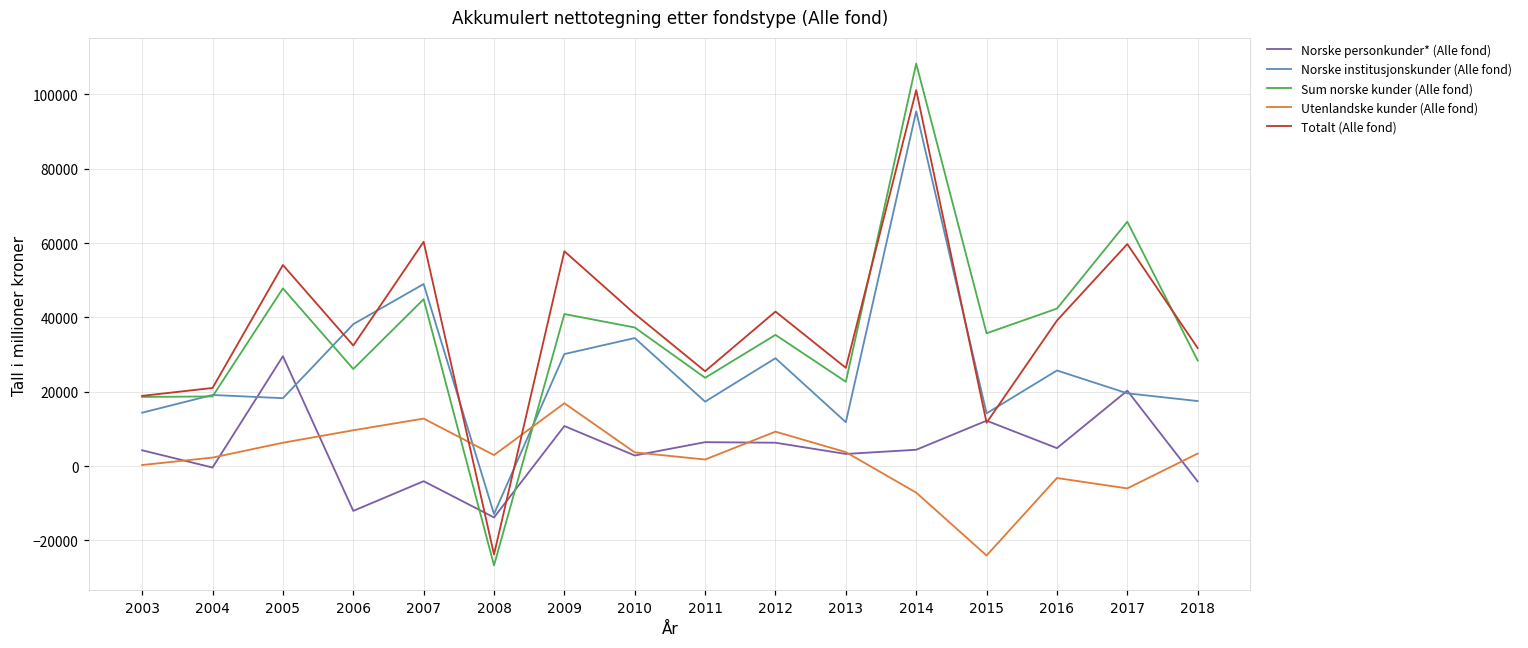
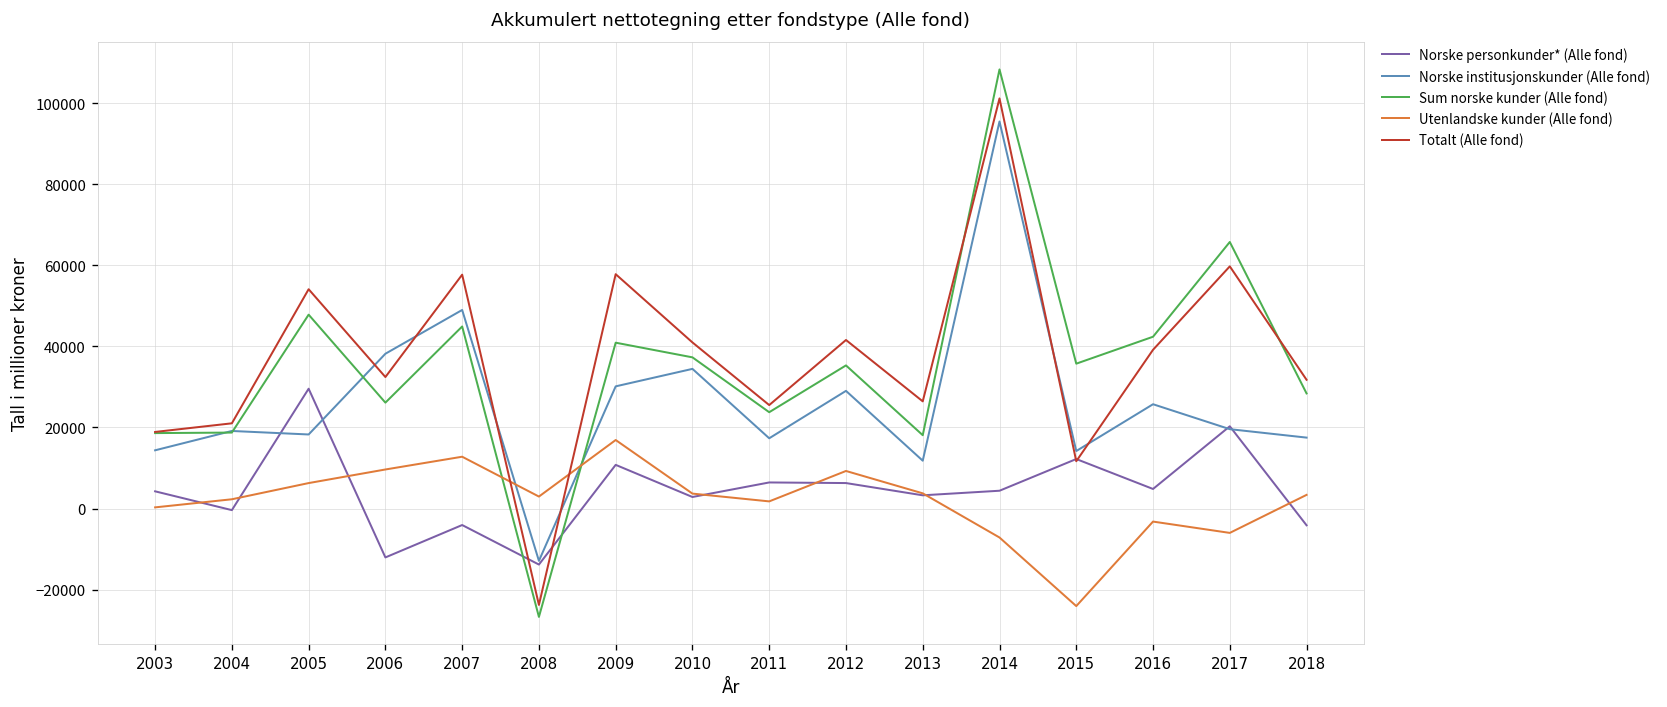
  {
    "Sum norske kunder (Alle fond)": {
      "2005": 48000,
      "2006": 26000,
      "2007": 45000,
      "2008": -27000,
      "2009": 41000,
      "2010": 37000,
      "2011": 24000,
      "2012": 35000,
-     "2013": 23000,
+     "2013": 18000,
      "2014": 108000,
      "2015": 36000,
      "2016": 42000,
      "2017": 66000,
      "2018": 28000
    },
    "Utenlandske kunder (Alle fond)": {
      "2003": 0,
      "2004": 2000,
      "2005": 6000,
      "2006": 10000,
      "2007": 13000,
      "2008": 3000,
      "2009": 17000,
      "2010": 4000,
      "2011": 2000,
      "2012": 9000,
      "2014": -7000,
      "2015": -24000,
      "2016": -3000,
      "2017": -6000,
      "2018": 3000
    },
    "Totalt (Alle fond)": {
      "2004": 21000,
      "2005": 54000,
      "2006": 32000,
-     "2007": 60000,
+     "2007": 58000,
      "2008": -24000,
      "2009": 58000,
      "2010": 41000,
      "2011": 26000,
      "2012": 42000,
      "2013": 26000,
      "2014": 101000,
      "2016": 39000,
      "2017": 60000,
      "2018": 32000
    }
  }
